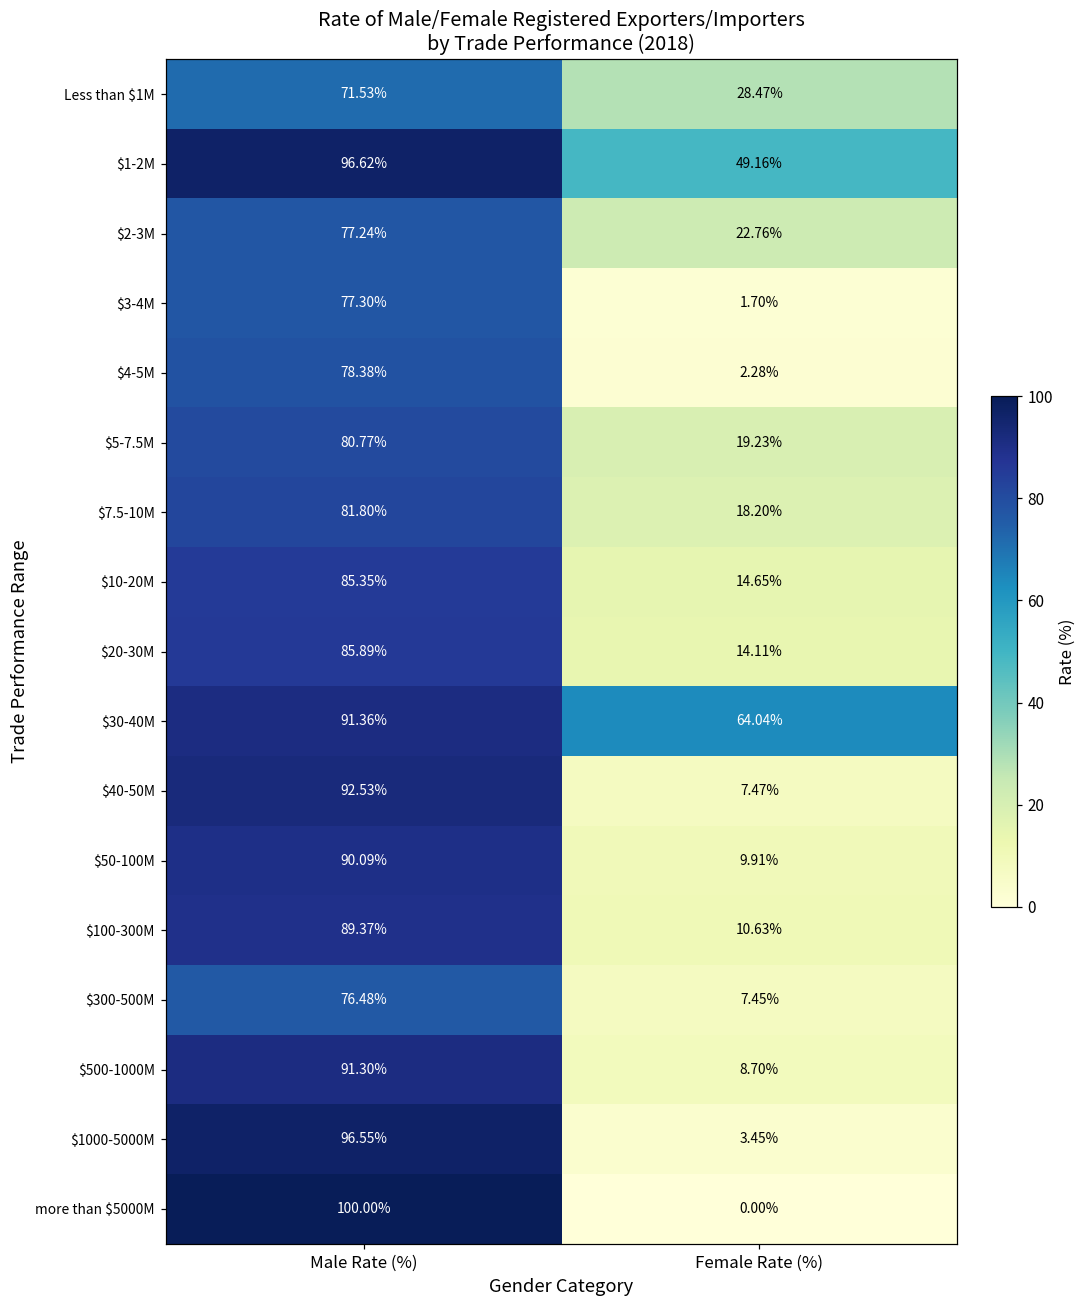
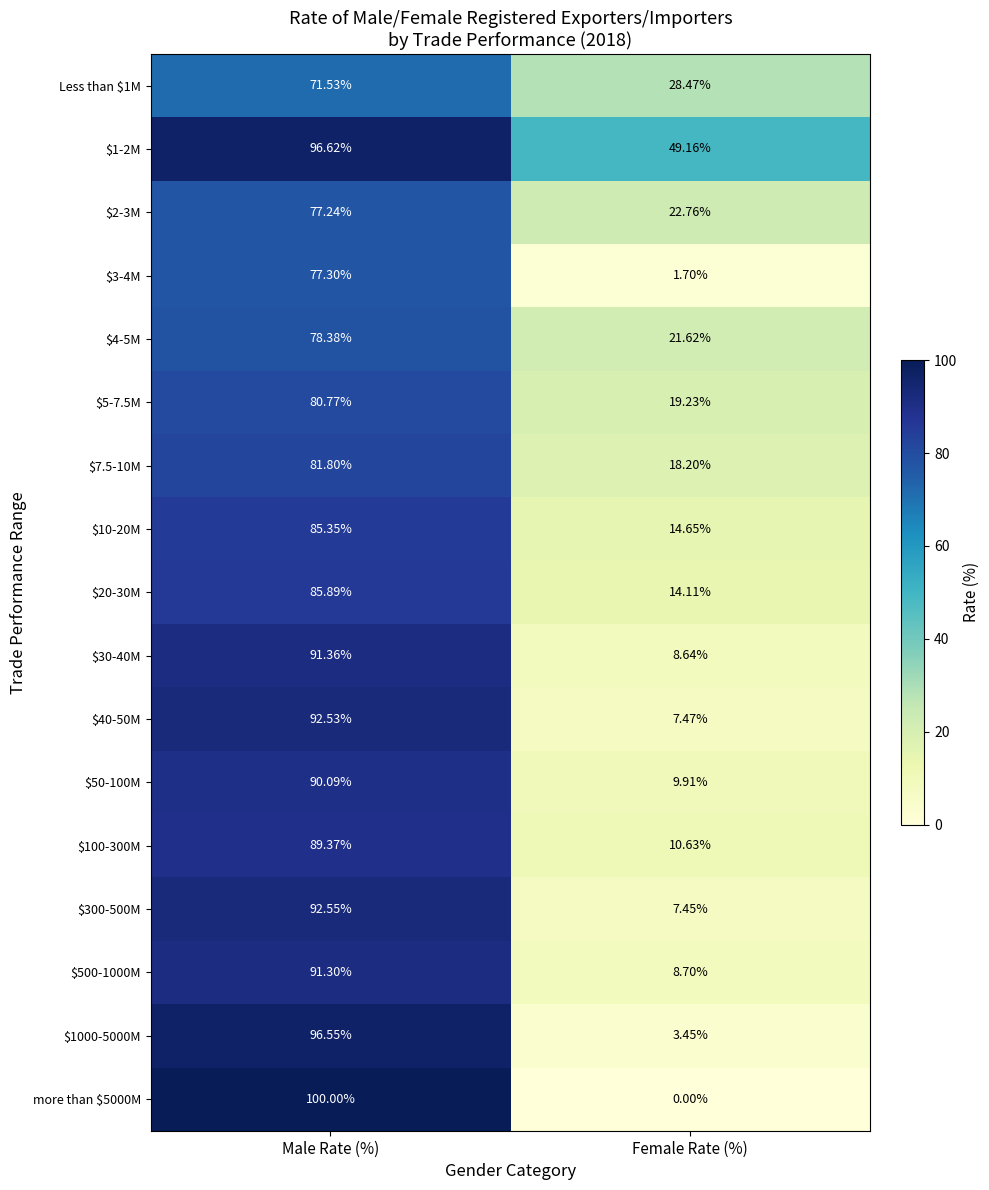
  {
    "Less than $1M": {
      "Male Rate (%)": "71.53%",
      "Female Rate (%)": "28.47%"
    },
    "$1-2M": {
      "Male Rate (%)": "96.62%",
      "Female Rate (%)": "49.16%"
    },
    "$2-3M": {
      "Male Rate (%)": "77.24%",
      "Female Rate (%)": "22.76%"
    },
    "$3-4M": {
      "Male Rate (%)": "77.30%",
      "Female Rate (%)": "1.70%"
    },
    "$4-5M": {
      "Male Rate (%)": "78.38%",
-     "Female Rate (%)": "2.28%"
+     "Female Rate (%)": "21.62%"
    },
    "$5-7.5M": {
      "Male Rate (%)": "80.77%",
      "Female Rate (%)": "19.23%"
    },
    "$7.5-10M": {
      "Male Rate (%)": "81.80%",
      "Female Rate (%)": "18.20%"
    },
    "$10-20M": {
      "Male Rate (%)": "85.35%",
      "Female Rate (%)": "14.65%"
    },
    "$20-30M": {
      "Male Rate (%)": "85.89%",
      "Female Rate (%)": "14.11%"
    },
    "$30-40M": {
      "Male Rate (%)": "91.36%",
-     "Female Rate (%)": "64.04%"
+     "Female Rate (%)": "8.64%"
    },
    "$40-50M": {
      "Male Rate (%)": "92.53%",
      "Female Rate (%)": "7.47%"
    },
    "$50-100M": {
      "Male Rate (%)": "90.09%",
      "Female Rate (%)": "9.91%"
    },
    "$100-300M": {
      "Male Rate (%)": "89.37%",
      "Female Rate (%)": "10.63%"
    },
    "$300-500M": {
-     "Male Rate (%)": "76.48%",
+     "Male Rate (%)": "92.55%",
      "Female Rate (%)": "7.45%"
    },
    "$500-1000M": {
      "Male Rate (%)": "91.30%",
      "Female Rate (%)": "8.70%"
    },
    "$1000-5000M": {
      "Male Rate (%)": "96.55%",
      "Female Rate (%)": "3.45%"
    },
    "more than $5000M": {
      "Male Rate (%)": "100.00%",
      "Female Rate (%)": "0.00%"
    }
  }
